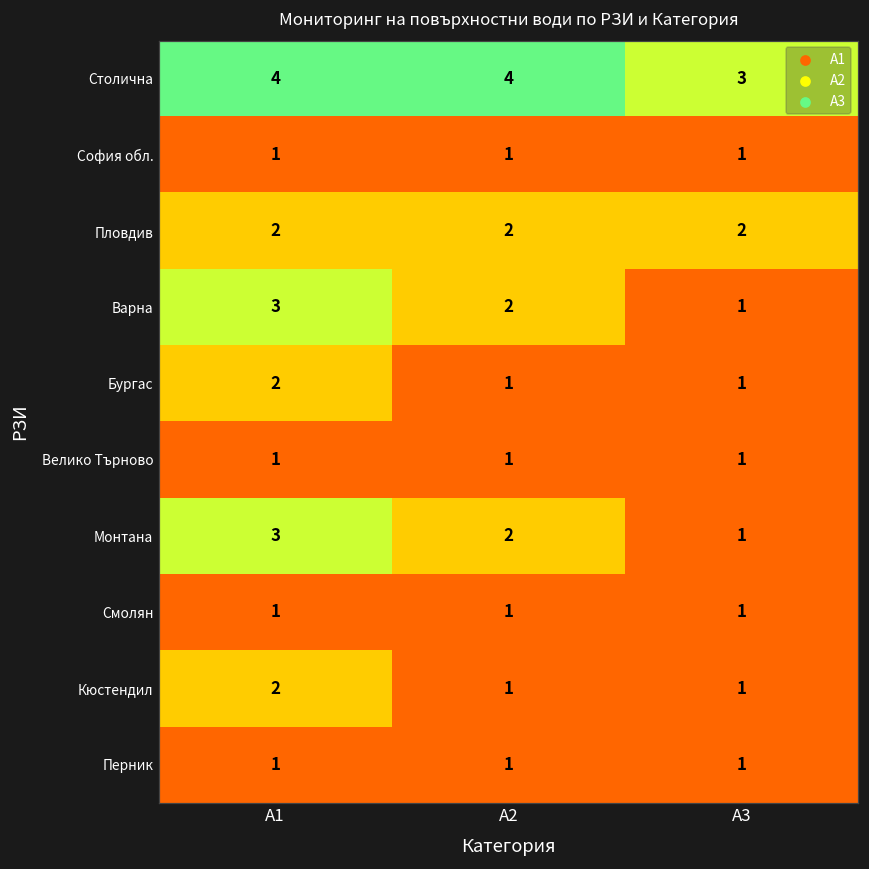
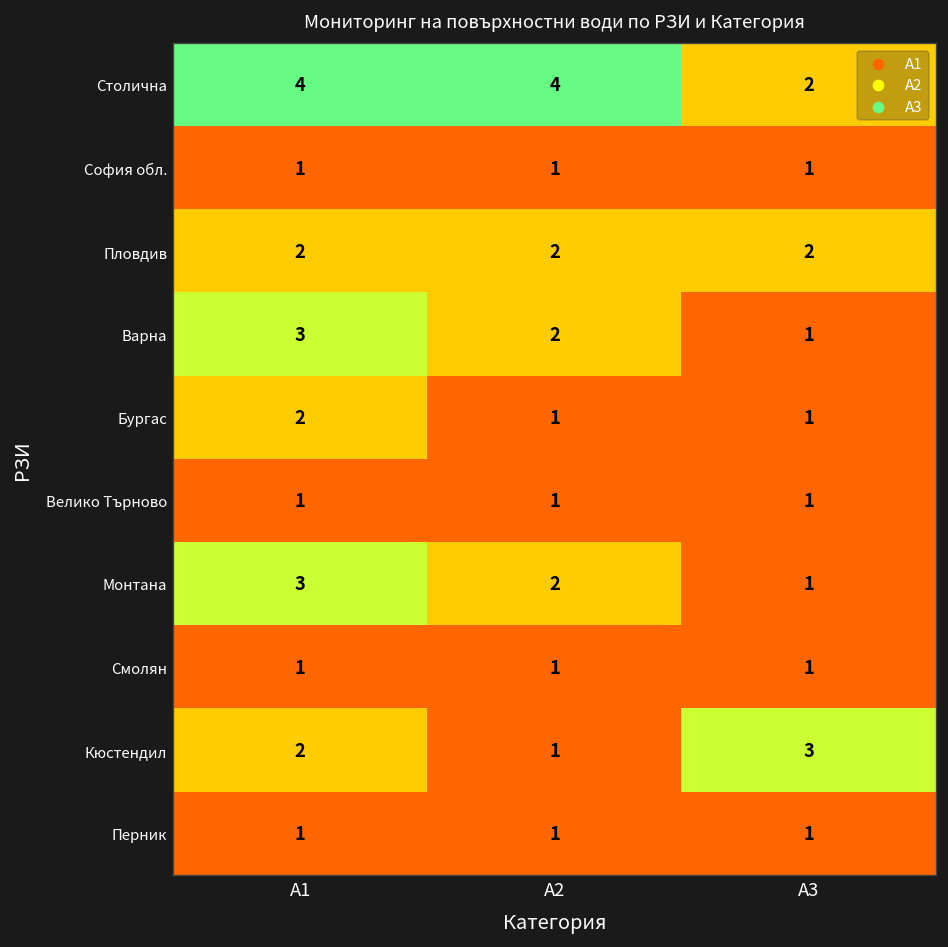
  {
    "Столична": {
      "А1": 4,
      "А2": 4,
-     "А3": 3
+     "А3": 2
    },
    "София обл.": {
      "А1": 1,
      "А2": 1,
      "А3": 1
    },
    "Пловдив": {
      "А1": 2,
      "А2": 2,
      "А3": 2
    },
    "Варна": {
      "А1": 3,
      "А2": 2,
      "А3": 1
    },
    "Бургас": {
      "А1": 2,
      "А2": 1,
      "А3": 1
    },
    "Велико Търново": {
      "А1": 1,
      "А2": 1,
      "А3": 1
    },
    "Монтана": {
      "А1": 3,
      "А2": 2,
      "А3": 1
    },
    "Смолян": {
      "А1": 1,
      "А2": 1,
      "А3": 1
    },
    "Кюстендил": {
      "А1": 2,
      "А2": 1,
-     "А3": 1
+     "А3": 3
    },
    "Перник": {
      "А1": 1,
      "А2": 1,
      "А3": 1
    }
  }
